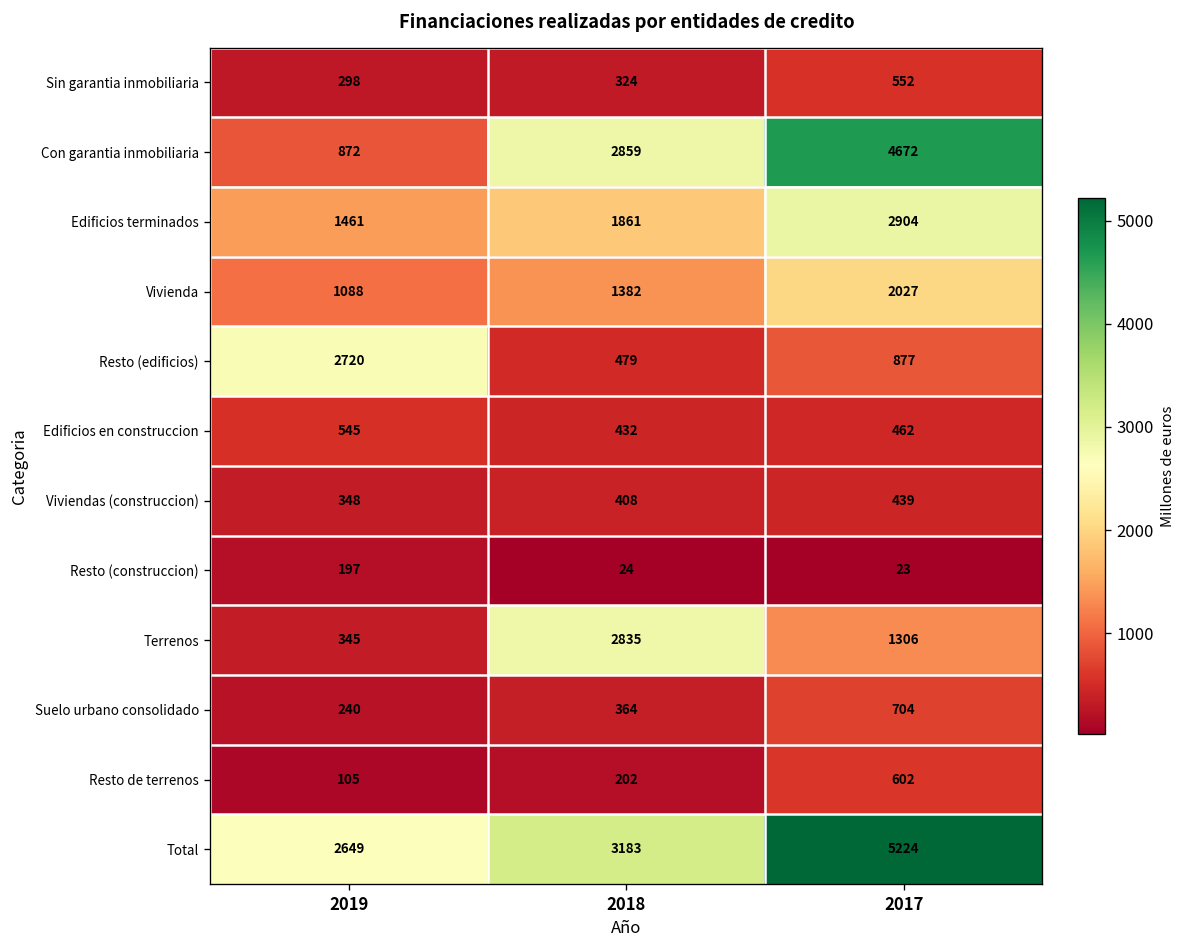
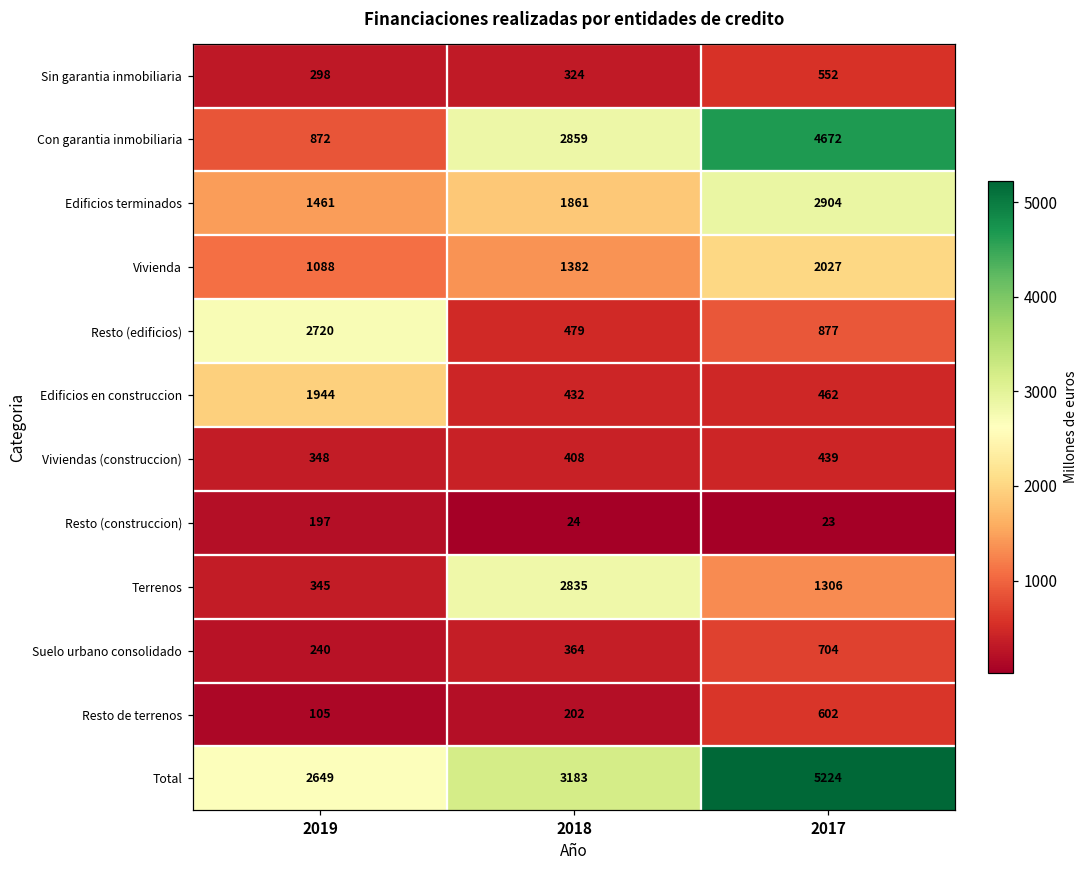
  {
    "Sin garantia inmobiliaria": {
      "2019": 298,
      "2018": 324,
      "2017": 552
    },
    "Con garantia inmobiliaria": {
      "2019": 872,
      "2018": 2859,
      "2017": 4672
    },
    "Edificios terminados": {
      "2019": 1461,
      "2018": 1861,
      "2017": 2904
    },
    "Vivienda": {
      "2019": 1088,
      "2018": 1382,
      "2017": 2027
    },
    "Resto (edificios)": {
      "2019": 2720,
      "2018": 479,
      "2017": 877
    },
    "Edificios en construccion": {
-     "2019": 545,
+     "2019": 1944,
      "2018": 432,
      "2017": 462
    },
    "Viviendas (construccion)": {
      "2019": 348,
      "2018": 408,
      "2017": 439
    },
    "Resto (construccion)": {
      "2019": 197,
      "2018": 24,
      "2017": 23
    },
    "Terrenos": {
      "2019": 345,
      "2018": 2835,
      "2017": 1306
    },
    "Suelo urbano consolidado": {
      "2019": 240,
      "2018": 364,
      "2017": 704
    },
    "Resto de terrenos": {
      "2019": 105,
      "2018": 202,
      "2017": 602
    },
    "Total": {
      "2019": 2649,
      "2018": 3183,
      "2017": 5224
    }
  }
